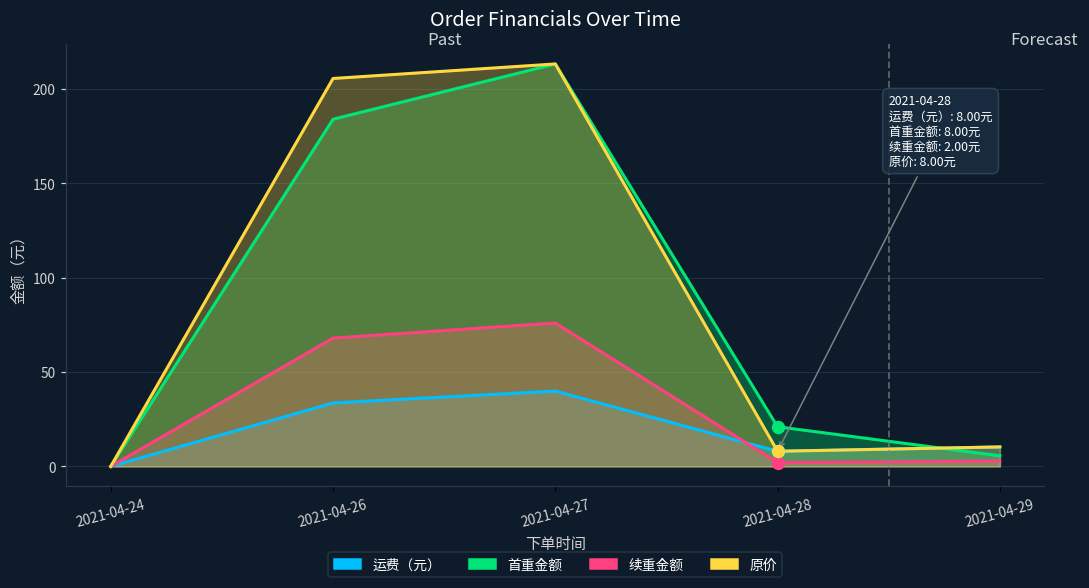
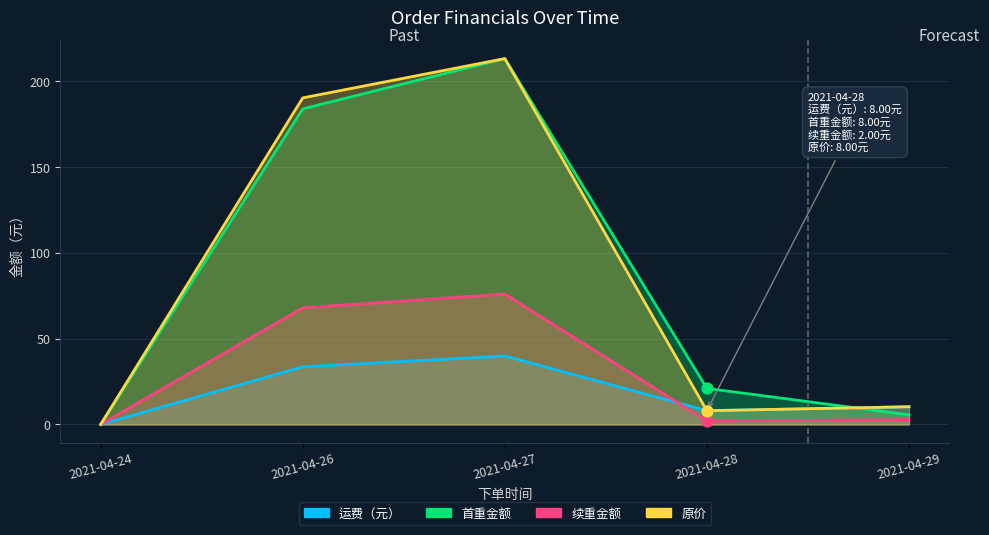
  {
    "原价": {
-     "2021-04-26": 206
+     "2021-04-26": 190
    }
  }
